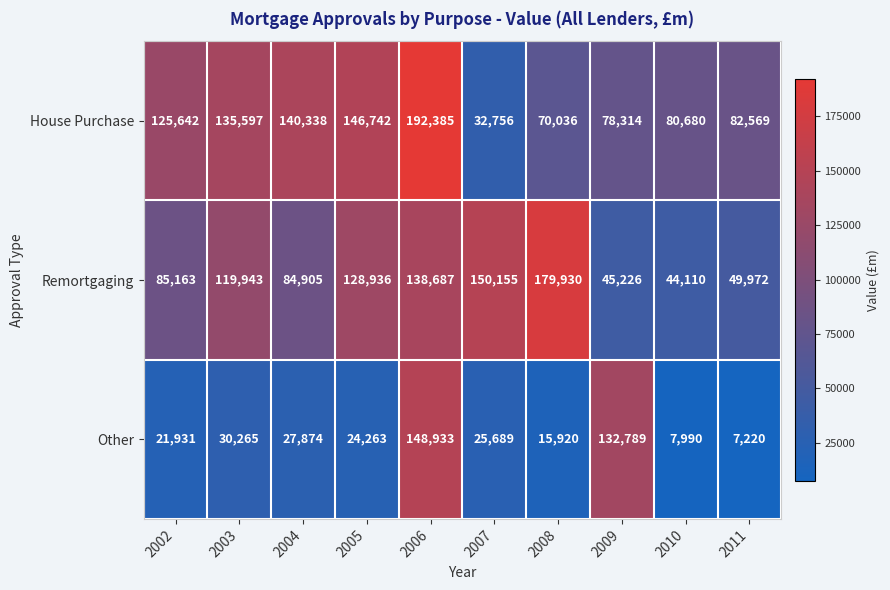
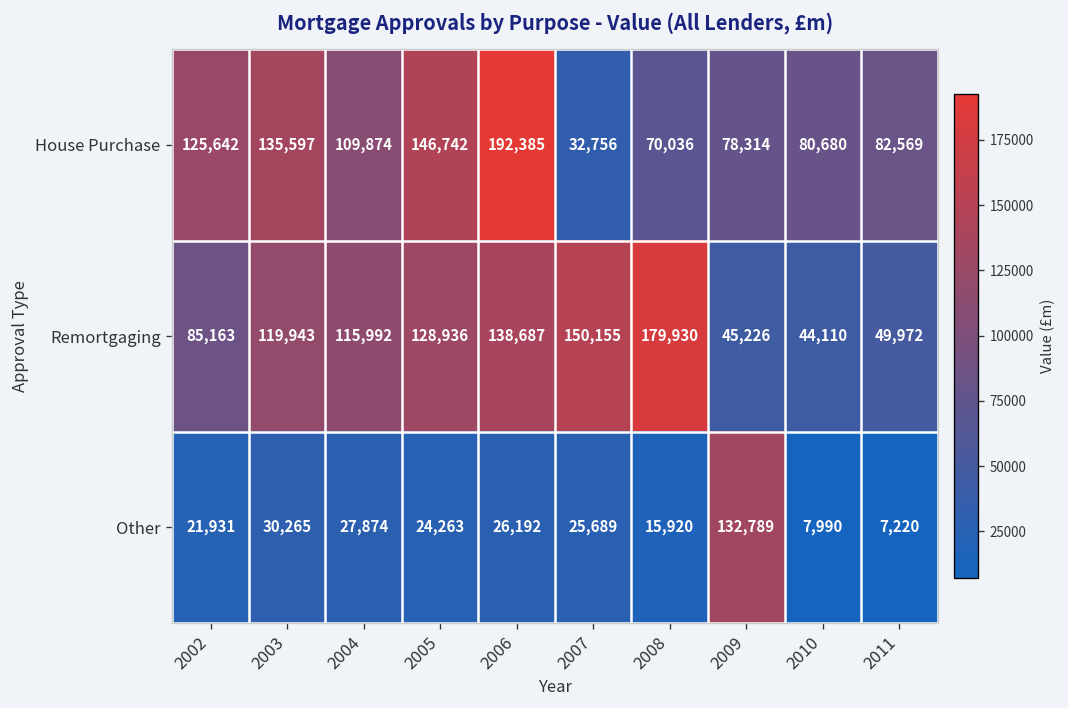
  {
    "House Purchase": {
      "2002": "125,642",
      "2003": "135,597",
-     "2004": "140,338",
+     "2004": "109,874",
      "2005": "146,742",
      "2006": "192,385",
      "2007": "32,756",
      "2008": "70,036",
      "2009": "78,314",
      "2010": "80,680",
      "2011": "82,569"
    },
    "Remortgaging": {
      "2002": "85,163",
      "2003": "119,943",
-     "2004": "84,905",
+     "2004": "115,992",
      "2005": "128,936",
      "2006": "138,687",
      "2007": "150,155",
      "2008": "179,930",
      "2009": "45,226",
      "2010": "44,110",
      "2011": "49,972"
    },
    "Other": {
      "2002": "21,931",
      "2003": "30,265",
      "2004": "27,874",
      "2005": "24,263",
-     "2006": "148,933",
+     "2006": "26,192",
      "2007": "25,689",
      "2008": "15,920",
      "2009": "132,789",
      "2010": "7,990",
      "2011": "7,220"
    }
  }
